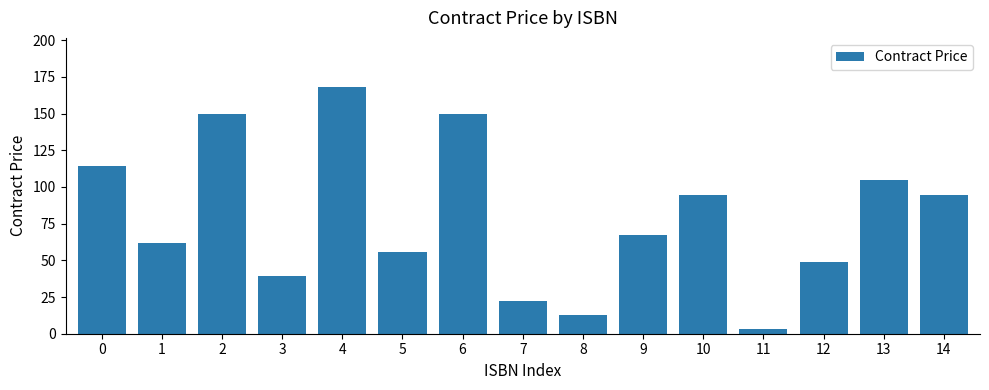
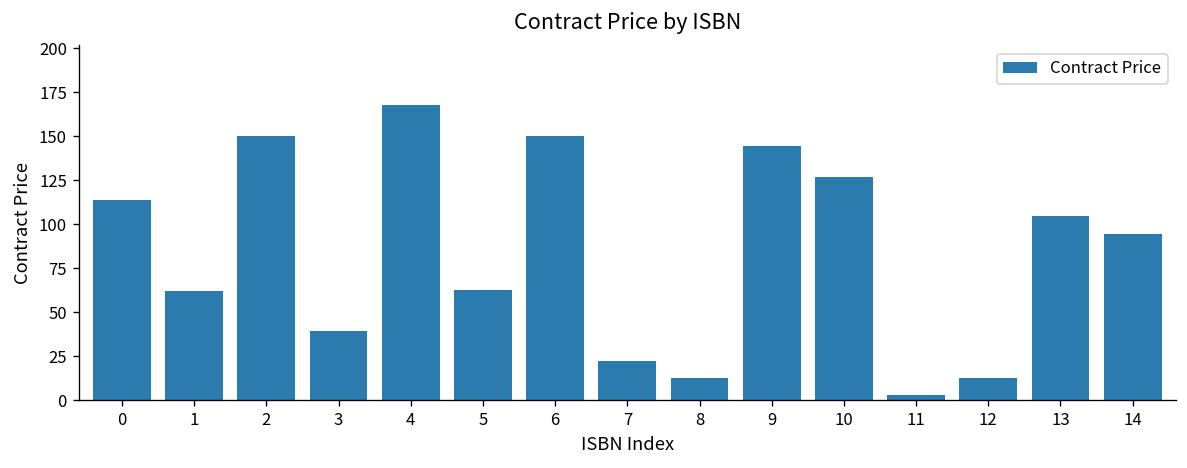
  {
    "0": 114,
    "1": 62,
    "2": 150,
    "3": 39,
    "4": 168,
-   "5": 56,
+   "5": 63,
    "6": 150,
    "7": 23,
    "8": 13,
-   "9": 68,
-   "10": 95,
+   "9": 144,
+   "10": 127,
    "11": 3,
-   "12": 49,
+   "12": 13,
    "13": 105,
    "14": 95
  }
